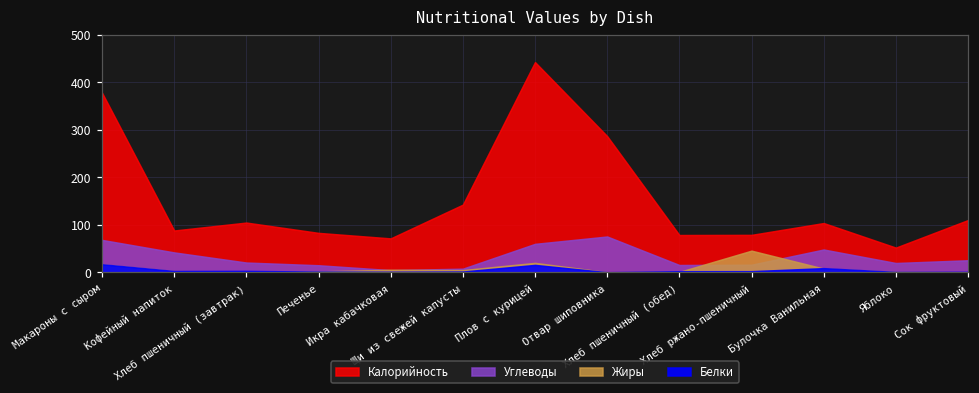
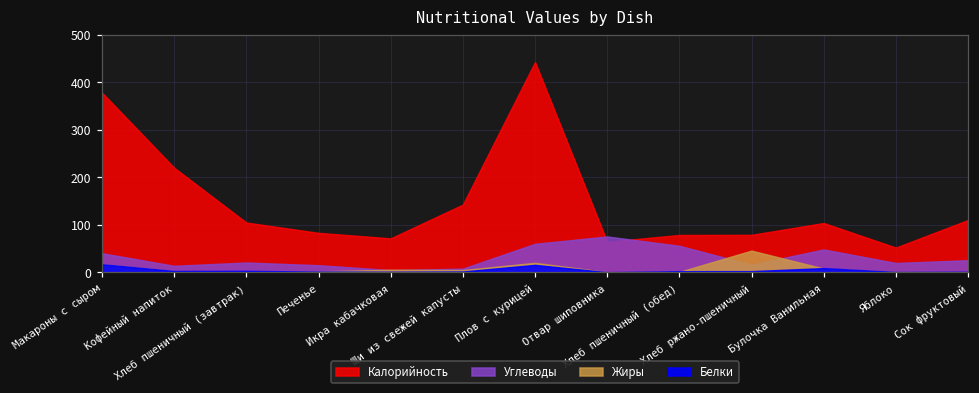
  {
    "Калорийность": {
      "Макароны с сыром": 380,
-     "Кофейный напиток": 90,
+     "Кофейный напиток": 220,
      "Хлеб пшеничный (завтрак)": 100,
      "Печенье": 80,
      "Икра кабачковая": 70,
      "Щи из свежей капусты": 140,
      "Плов с курицей": 440,
-     "Отвар шиповника": 290,
+     "Отвар шиповника": 60,
      "Хлеб пшеничный (обед)": 80,
      "Хлеб ржано-пшеничный": 80,
      "Булочка Ванильная": 100,
      "Яблоко": 50,
      "Сок фруктовый": 110
    },
    "Углеводы": {
-     "Макароны с сыром": 70,
-     "Кофейный напиток": 40,
+     "Макароны с сыром": 40,
+     "Кофейный напиток": 10,
      "Хлеб пшеничный (завтрак)": 20,
      "Печенье": 10,
      "Плов с курицей": 60,
      "Отвар шиповника": 80,
-     "Хлеб пшеничный (обед)": 20,
+     "Хлеб пшеничный (обед)": 60,
      "Хлеб ржано-пшеничный": 20,
      "Булочка Ванильная": 50,
      "Яблоко": 20,
      "Сок фруктовый": 30
    },
    "Жиры": {
      "Хлеб ржано-пшеничный": 50
    }
  }
